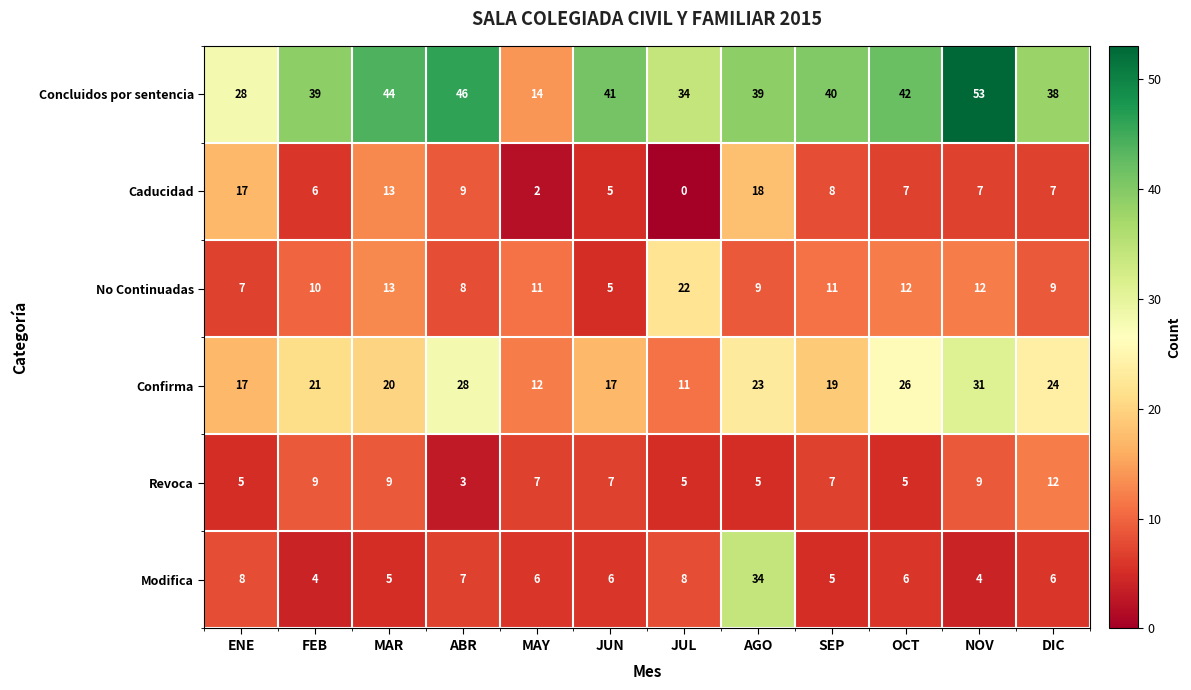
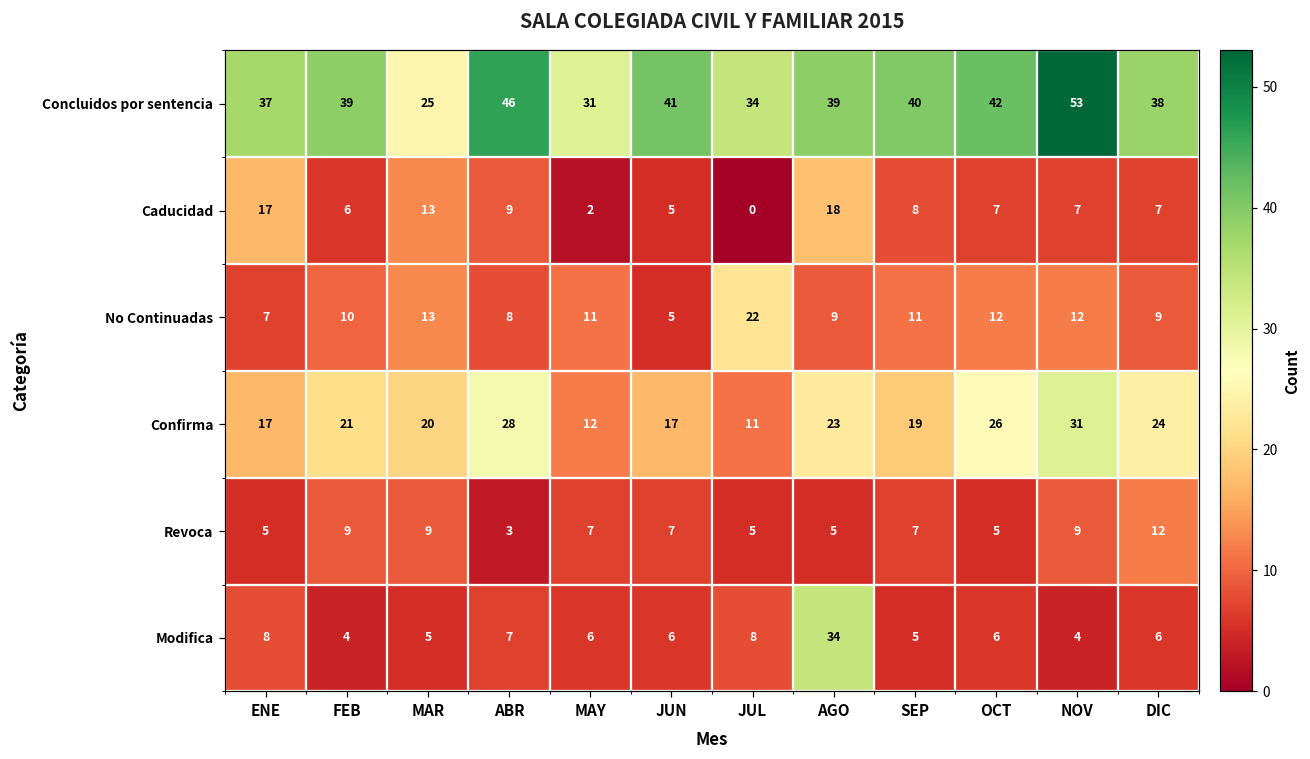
  {
    "Concluidos por sentencia": {
-     "ENE": 28,
+     "ENE": 37,
      "FEB": 39,
-     "MAR": 44,
+     "MAR": 25,
      "ABR": 46,
-     "MAY": 14,
+     "MAY": 31,
      "JUN": 41,
      "JUL": 34,
      "AGO": 39,
      "SEP": 40,
      "OCT": 42,
      "NOV": 53,
      "DIC": 38
    },
    "Caducidad": {
      "ENE": 17,
      "FEB": 6,
      "MAR": 13,
      "ABR": 9,
      "MAY": 2,
      "JUN": 5,
      "JUL": 0,
      "AGO": 18,
      "SEP": 8,
      "OCT": 7,
      "NOV": 7,
      "DIC": 7
    },
    "No Continuadas": {
      "ENE": 7,
      "FEB": 10,
      "MAR": 13,
      "ABR": 8,
      "MAY": 11,
      "JUN": 5,
      "JUL": 22,
      "AGO": 9,
      "SEP": 11,
      "OCT": 12,
      "NOV": 12,
      "DIC": 9
    },
    "Confirma": {
      "ENE": 17,
      "FEB": 21,
      "MAR": 20,
      "ABR": 28,
      "MAY": 12,
      "JUN": 17,
      "JUL": 11,
      "AGO": 23,
      "SEP": 19,
      "OCT": 26,
      "NOV": 31,
      "DIC": 24
    },
    "Revoca": {
      "ENE": 5,
      "FEB": 9,
      "MAR": 9,
      "ABR": 3,
      "MAY": 7,
      "JUN": 7,
      "JUL": 5,
      "AGO": 5,
      "SEP": 7,
      "OCT": 5,
      "NOV": 9,
      "DIC": 12
    },
    "Modifica": {
      "ENE": 8,
      "FEB": 4,
      "MAR": 5,
      "ABR": 7,
      "MAY": 6,
      "JUN": 6,
      "JUL": 8,
      "AGO": 34,
      "SEP": 5,
      "OCT": 6,
      "NOV": 4,
      "DIC": 6
    }
  }
